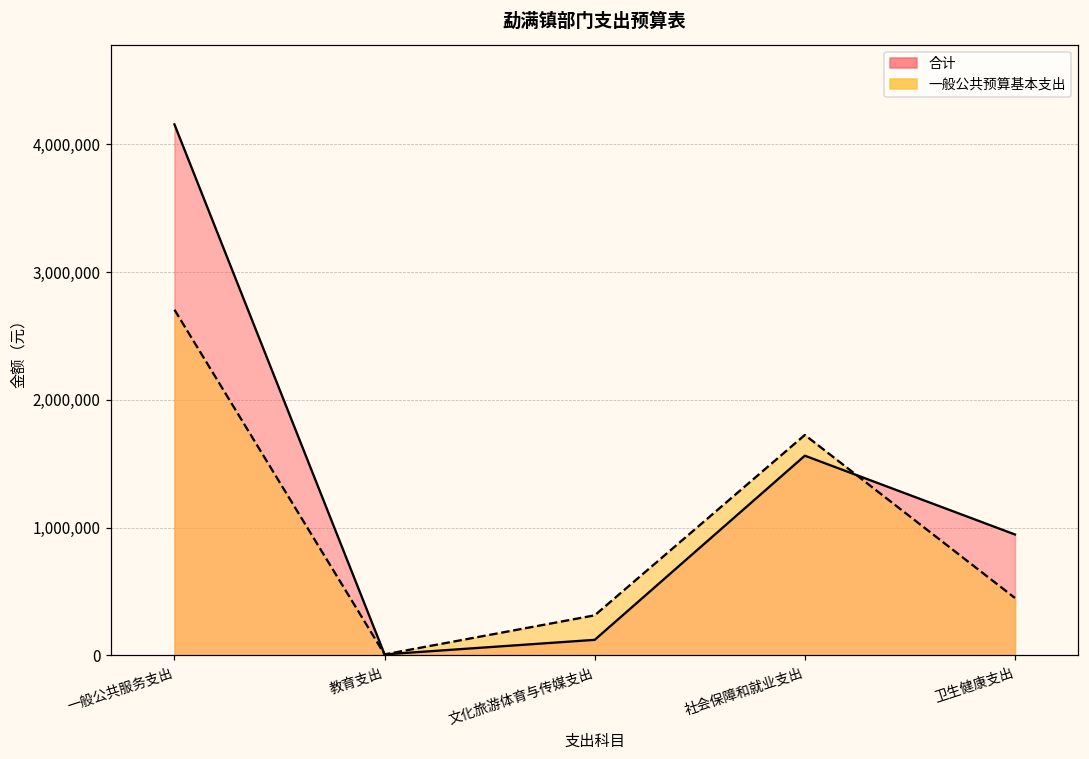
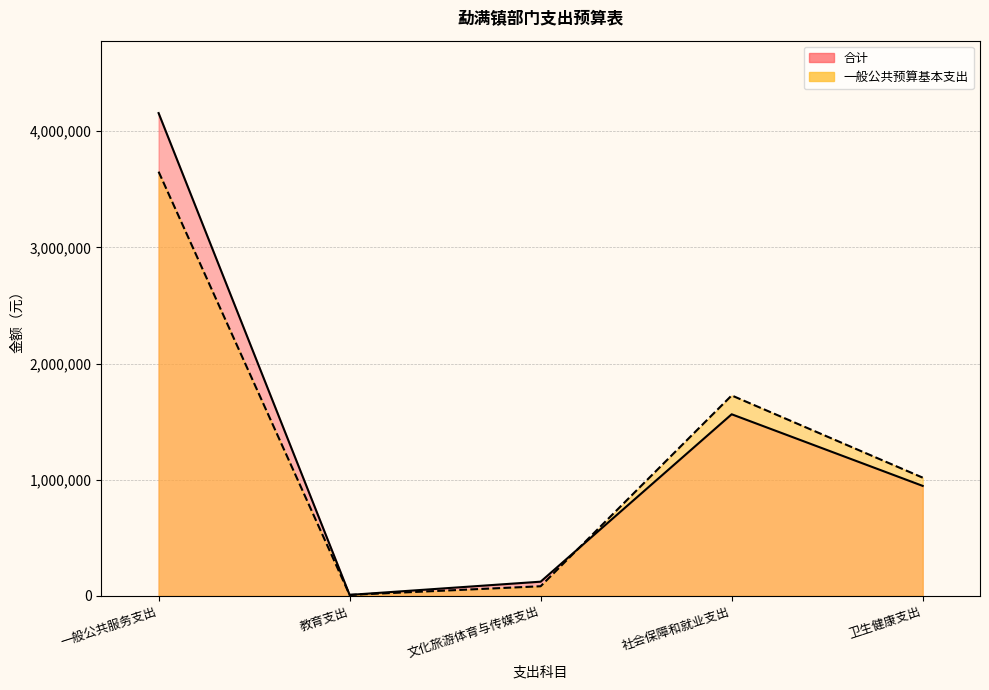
  {
    "合计": {
      "一般公共服务支出": "4,160,000",
      "文化旅游体育与传媒支出": "120,000",
      "社会保障和就业支出": "1,560,000",
      "卫生健康支出": "950,000"
    },
    "一般公共预算基本支出": {
-     "一般公共服务支出": "2,710,000",
-     "文化旅游体育与传媒支出": "310,000",
+     "一般公共服务支出": "3,650,000",
+     "文化旅游体育与传媒支出": "80,000",
      "社会保障和就业支出": "1,730,000",
-     "卫生健康支出": "450,000"
+     "卫生健康支出": "1,020,000"
    }
  }
